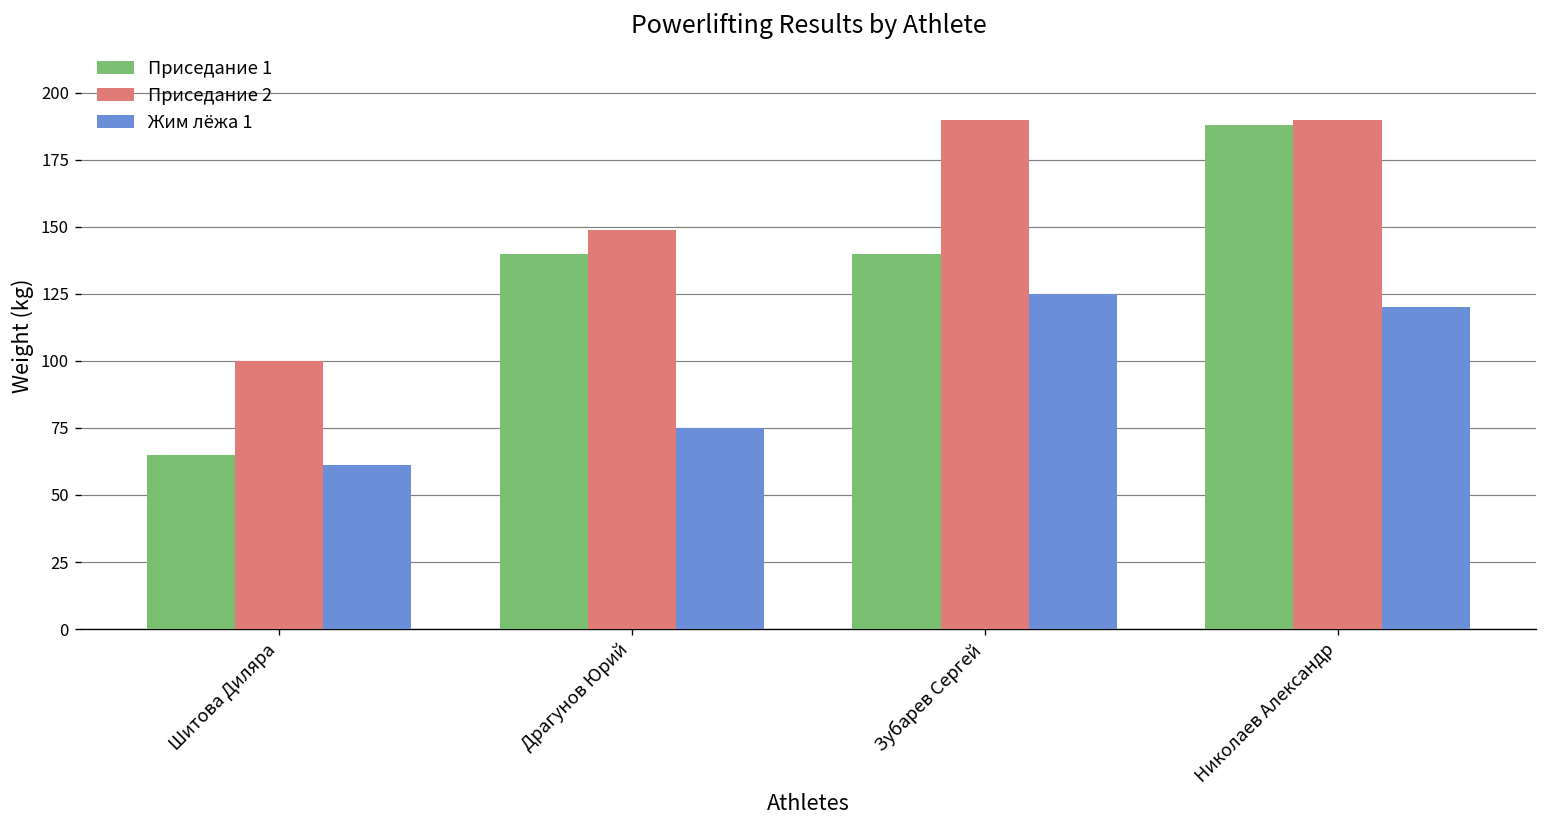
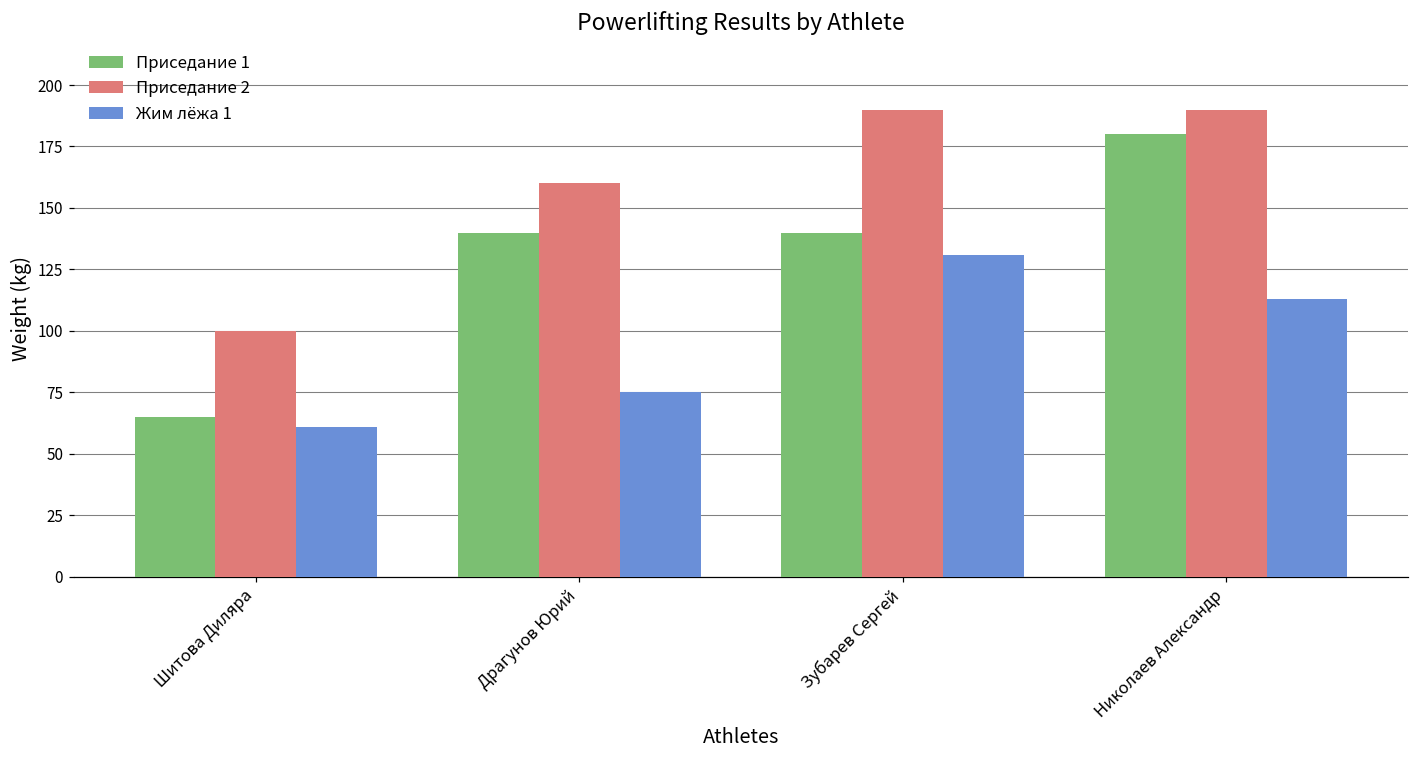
  {
    "Приседание 1": {
      "Шитова Диляра": 65,
      "Драгунов Юрий": 140,
      "Зубарев Сергей": 140,
-     "Николаев Александр": 188
+     "Николаев Александр": 180
    },
    "Приседание 2": {
      "Шитова Диляра": 100,
-     "Драгунов Юрий": 149,
+     "Драгунов Юрий": 160,
      "Зубарев Сергей": 190,
      "Николаев Александр": 190
    },
    "Жим лёжа 1": {
      "Шитова Диляра": 61,
      "Драгунов Юрий": 75,
-     "Зубарев Сергей": 125,
-     "Николаев Александр": 120
+     "Зубарев Сергей": 131,
+     "Николаев Александр": 113
    }
  }
